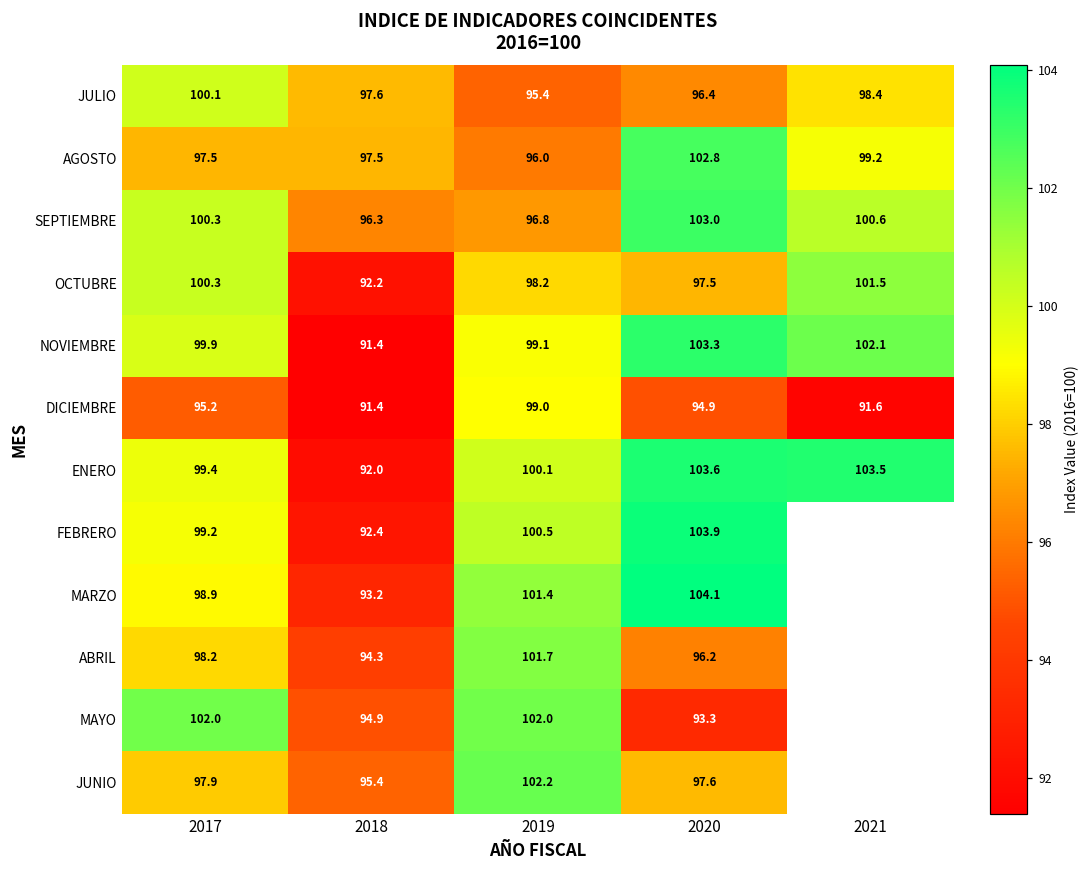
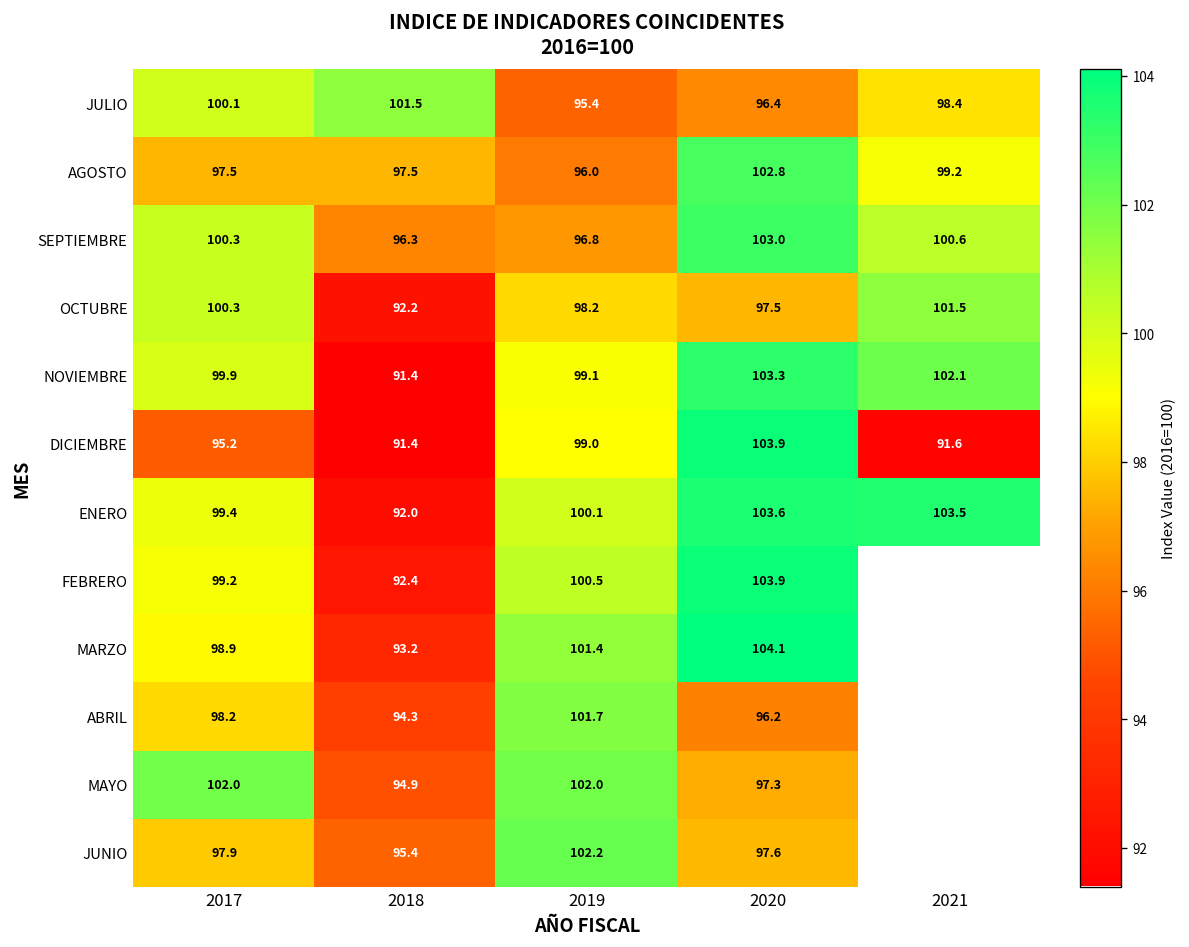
  {
    "JULIO": {
      "2017": 100.1,
-     "2018": 97.6,
+     "2018": 101.5,
      "2019": 95.4,
      "2020": 96.4,
      "2021": 98.4
    },
    "AGOSTO": {
      "2017": 97.5,
      "2018": 97.5,
      "2019": 96.0,
      "2020": 102.8,
      "2021": 99.2
    },
    "SEPTIEMBRE": {
      "2017": 100.3,
      "2018": 96.3,
      "2019": 96.8,
      "2020": 103.0,
      "2021": 100.6
    },
    "OCTUBRE": {
      "2017": 100.3,
      "2018": 92.2,
      "2019": 98.2,
      "2020": 97.5,
      "2021": 101.5
    },
    "NOVIEMBRE": {
      "2017": 99.9,
      "2018": 91.4,
      "2019": 99.1,
      "2020": 103.3,
      "2021": 102.1
    },
    "DICIEMBRE": {
      "2017": 95.2,
      "2018": 91.4,
      "2019": 99.0,
-     "2020": 94.9,
+     "2020": 103.9,
      "2021": 91.6
    },
    "ENERO": {
      "2017": 99.4,
      "2018": 92.0,
      "2019": 100.1,
      "2020": 103.6,
      "2021": 103.5
    },
    "FEBRERO": {
      "2017": 99.2,
      "2018": 92.4,
      "2019": 100.5,
      "2020": 103.9
    },
    "MARZO": {
      "2017": 98.9,
      "2018": 93.2,
      "2019": 101.4,
      "2020": 104.1
    },
    "ABRIL": {
      "2017": 98.2,
      "2018": 94.3,
      "2019": 101.7,
      "2020": 96.2
    },
    "MAYO": {
      "2017": 102.0,
      "2018": 94.9,
      "2019": 102.0,
-     "2020": 93.3
+     "2020": 97.3
    },
    "JUNIO": {
      "2017": 97.9,
      "2018": 95.4,
      "2019": 102.2,
      "2020": 97.6
    }
  }
